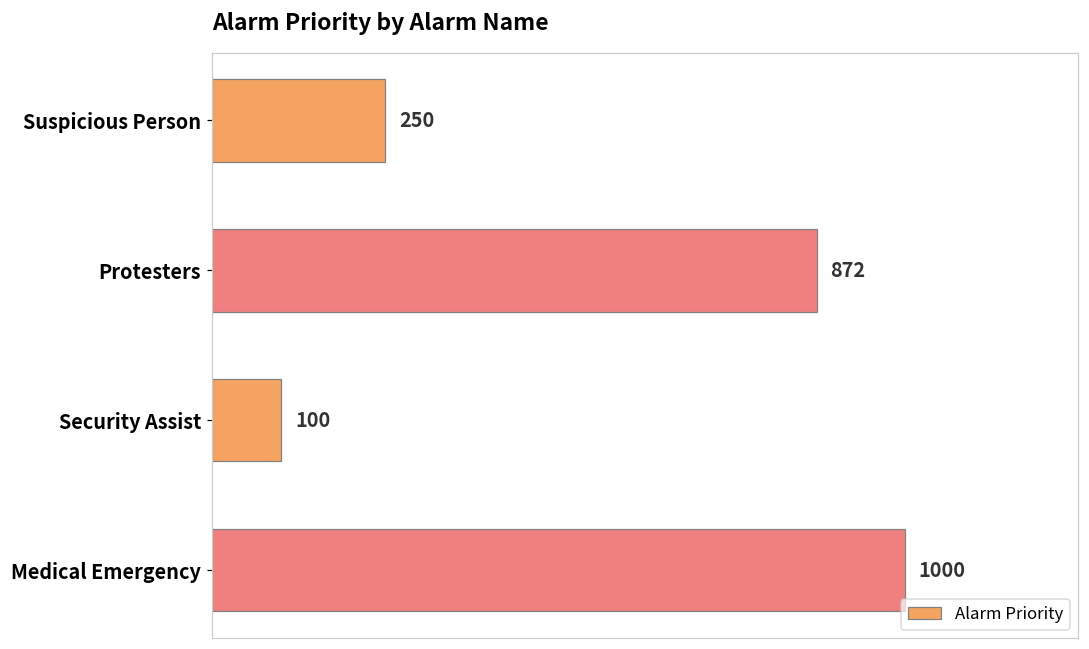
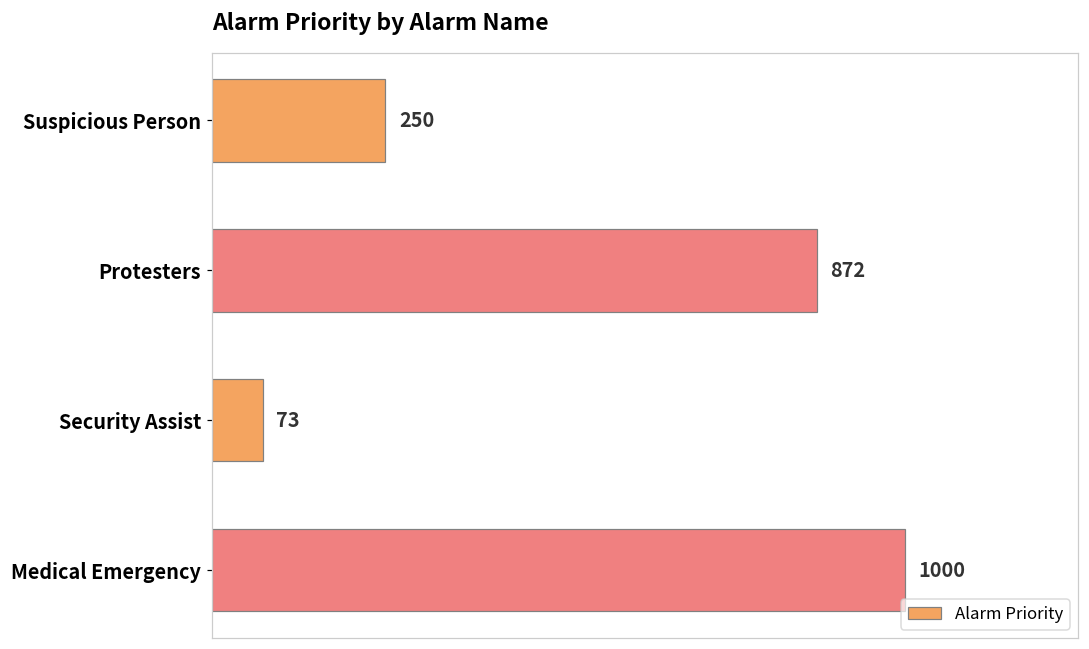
  {
    "Suspicious Person": 250,
-   "Security Assist": 100,
+   "Security Assist": 73,
    "Medical Emergency": 1000
  }
